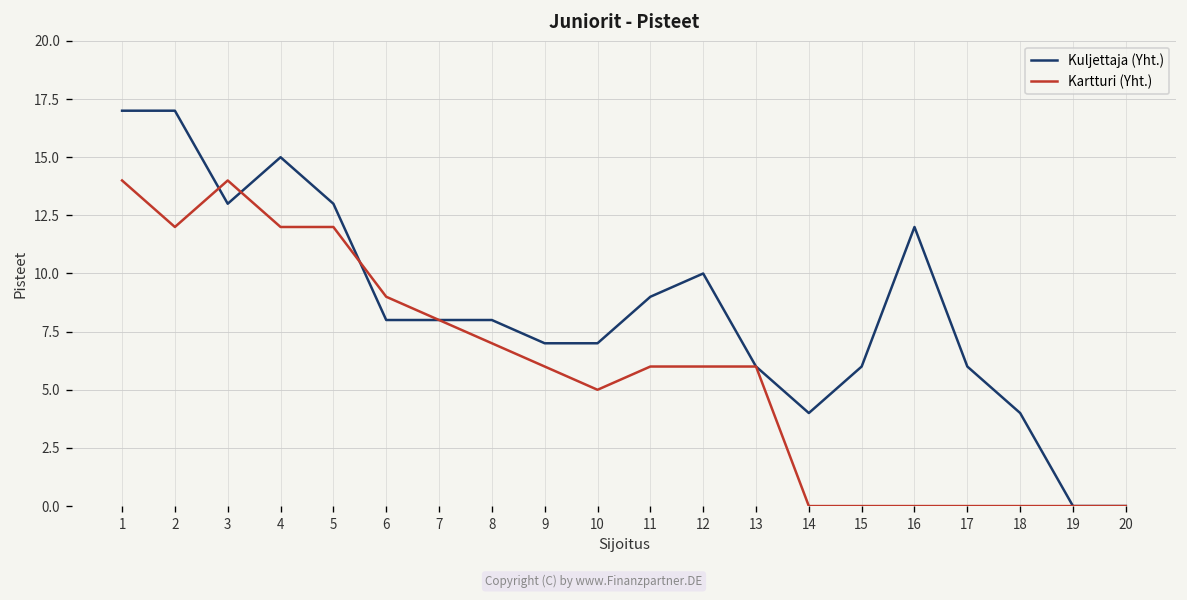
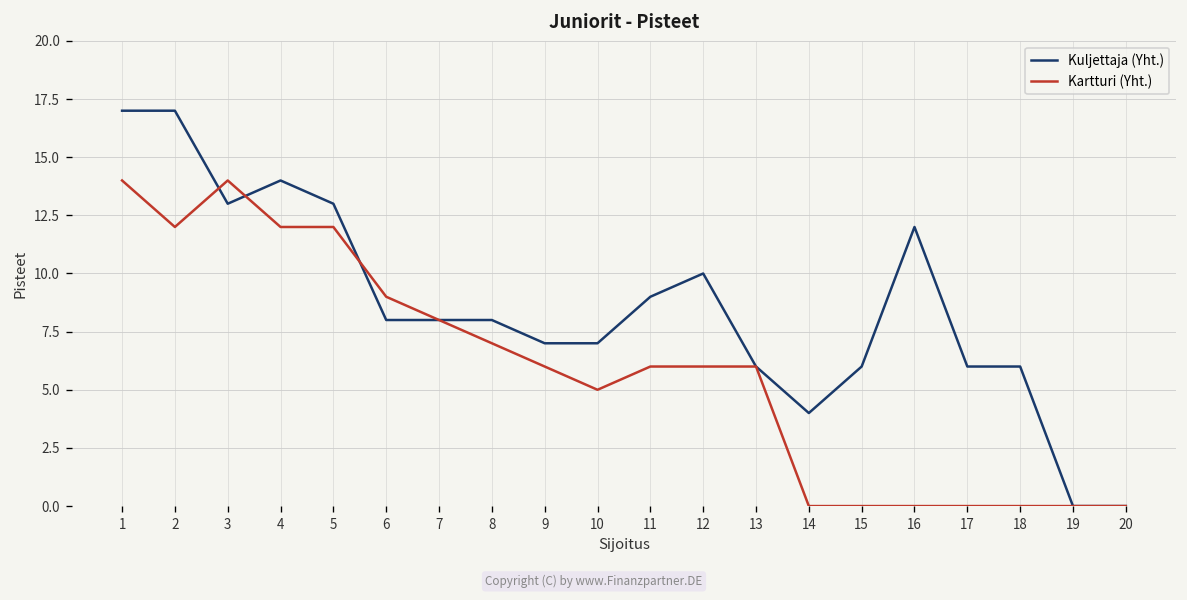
  {
    "Kuljettaja (Yht.)": {
      "1": 17,
      "2": 17,
      "3": 13,
-     "4": 15,
+     "4": 14,
      "5": 13,
      "6": 8,
      "8": 8,
      "9": 7,
      "10": 7,
      "11": 9,
      "12": 10,
      "14": 4,
      "15": 6,
      "16": 12,
      "17": 6,
-     "18": 4
+     "18": 6
    },
    "Kartturi (Yht.)": {
      "1": 14,
      "2": 12,
      "3": 14,
      "4": 12,
      "5": 12,
      "6": 9,
      "8": 7,
      "9": 6,
      "10": 5,
      "11": 6,
      "12": 6,
      "14": 0,
      "15": 0,
      "16": 0,
      "17": 0,
      "18": 0
    }
  }
